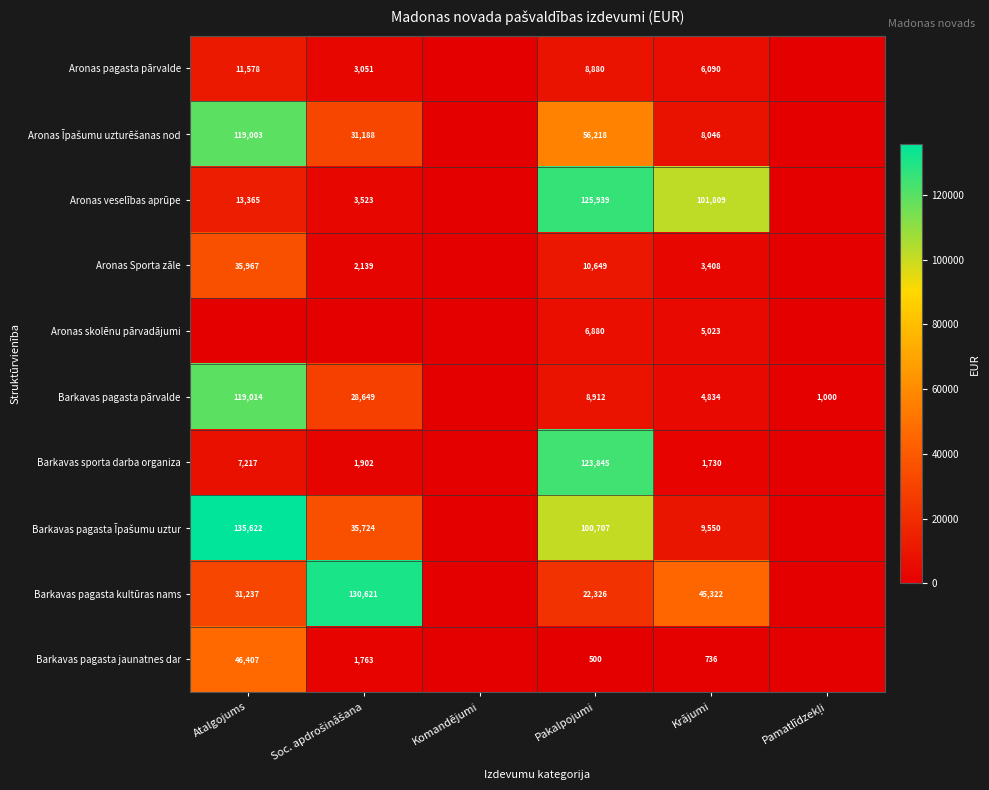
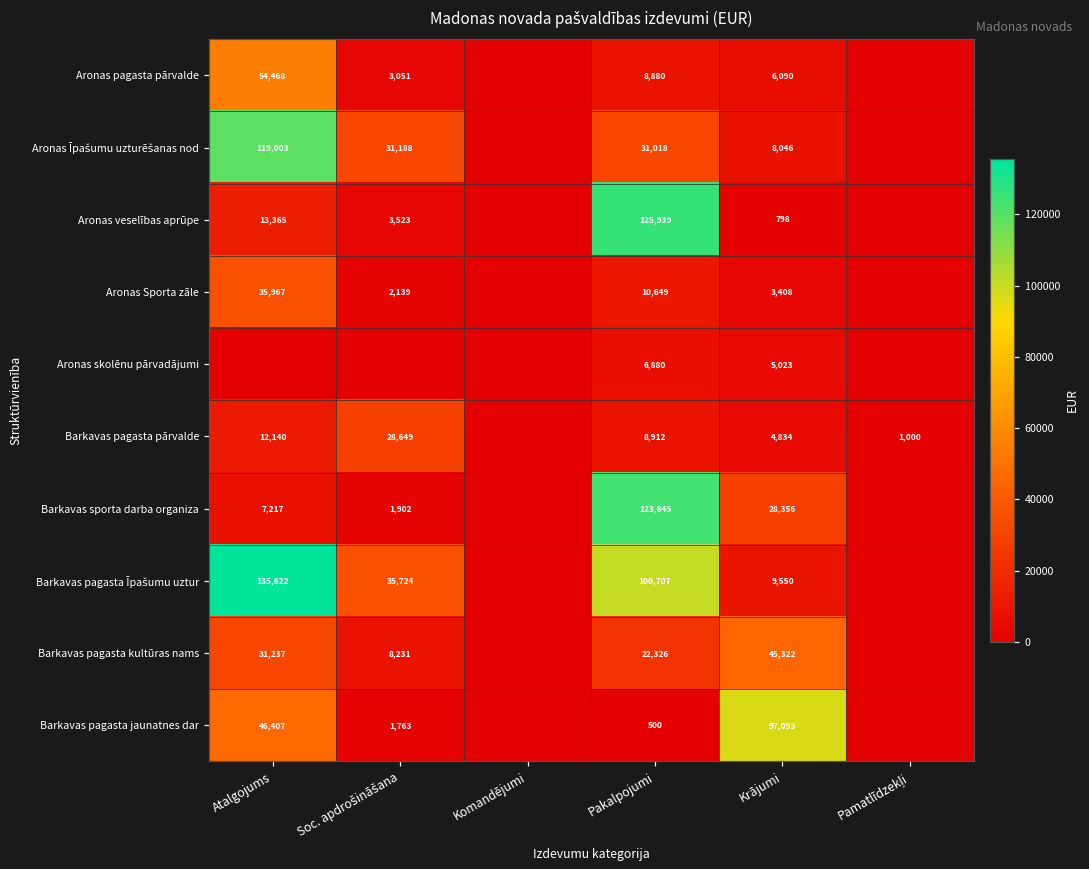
  {
    "Aronas pagasta pārvalde": {
-     "Atalgojums": "11,578",
+     "Atalgojums": "54,468",
      "Soc. apdrošināšana": "3,051",
      "Pakalpojumi": "8,880",
      "Krājumi": "6,090"
    },
    "Aronas Īpašumu uzturēšanas nod": {
      "Atalgojums": "119,003",
      "Soc. apdrošināšana": "31,188",
-     "Pakalpojumi": "56,218",
+     "Pakalpojumi": "31,018",
      "Krājumi": "8,046"
    },
    "Aronas veselības aprūpe": {
      "Atalgojums": "13,365",
      "Soc. apdrošināšana": "3,523",
      "Pakalpojumi": "125,939",
-     "Krājumi": "101,809"
+     "Krājumi": "798"
    },
    "Aronas Sporta zāle": {
      "Atalgojums": "35,967",
      "Soc. apdrošināšana": "2,139",
      "Pakalpojumi": "10,649",
      "Krājumi": "3,408"
    },
    "Aronas skolēnu pārvadājumi": {
      "Pakalpojumi": "6,880",
      "Krājumi": "5,023"
    },
    "Barkavas pagasta pārvalde": {
-     "Atalgojums": "119,014",
+     "Atalgojums": "12,140",
      "Soc. apdrošināšana": "28,649",
      "Pakalpojumi": "8,912",
      "Krājumi": "4,834",
      "Pamatlīdzekļi": "1,000"
    },
    "Barkavas sporta darba organiza": {
      "Atalgojums": "7,217",
      "Soc. apdrošināšana": "1,902",
      "Pakalpojumi": "123,845",
-     "Krājumi": "1,730"
+     "Krājumi": "28,356"
    },
    "Barkavas pagasta Īpašumu uztur": {
      "Atalgojums": "135,622",
      "Soc. apdrošināšana": "35,724",
      "Pakalpojumi": "100,707",
      "Krājumi": "9,550"
    },
    "Barkavas pagasta kultūras nams": {
      "Atalgojums": "31,237",
-     "Soc. apdrošināšana": "130,621",
+     "Soc. apdrošināšana": "8,231",
      "Pakalpojumi": "22,326",
      "Krājumi": "45,322"
    },
    "Barkavas pagasta jaunatnes dar": {
      "Atalgojums": "46,407",
      "Soc. apdrošināšana": "1,763",
      "Pakalpojumi": "500",
-     "Krājumi": "736"
+     "Krājumi": "97,093"
    }
  }
